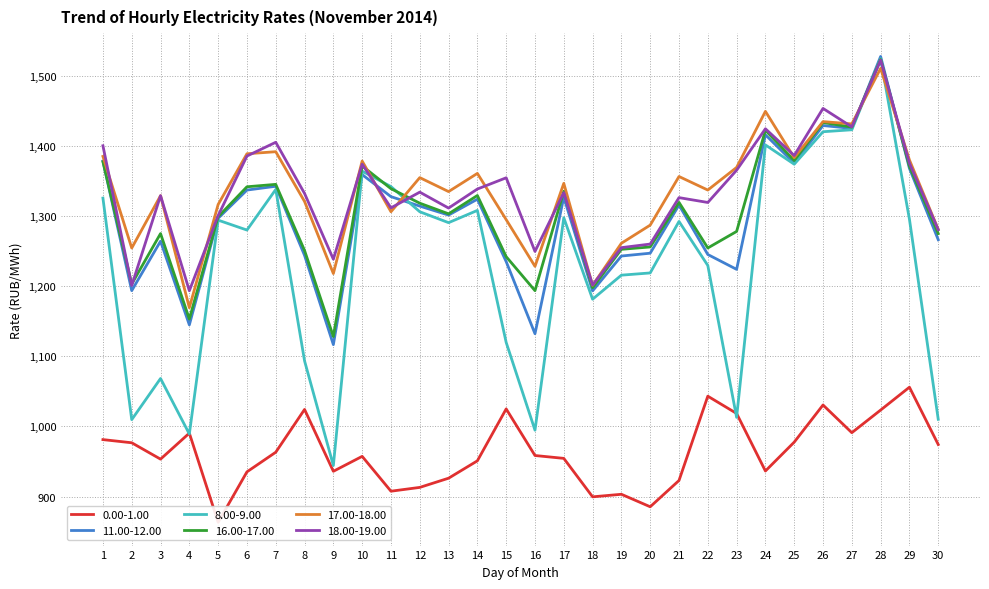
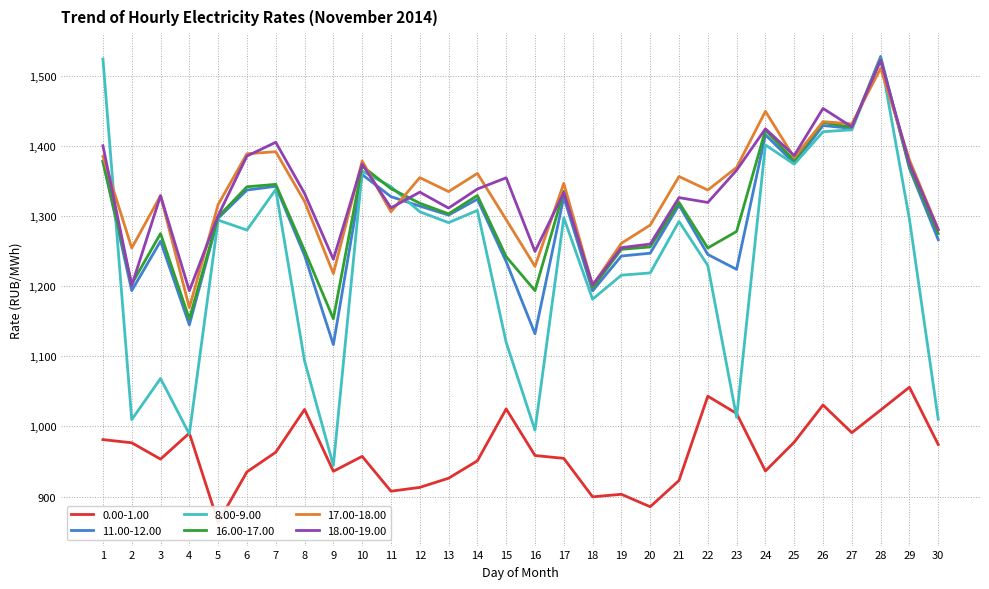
  {
    "0.00-1.00": {
      "1": "980",
      "2": "980",
      "3": "950",
      "6": "940",
      "7": "960",
      "8": "1,020",
      "9": "940",
      "10": "960",
      "11": "910",
      "12": "910",
      "13": "930",
      "14": "950",
      "15": "1,020",
      "16": "960",
      "17": "950",
      "18": "900",
      "19": "900",
      "20": "890",
      "21": "920",
      "22": "1,040",
      "23": "1,020",
      "24": "940",
      "25": "980",
      "26": "1,030",
      "27": "990",
      "28": "1,020",
      "29": "1,060",
      "30": "970"
    },
    "11.00-12.00": {
      "2": "1,190",
      "3": "1,260",
      "4": "1,140",
      "6": "1,340",
      "8": "1,240",
      "9": "1,120",
      "10": "1,360",
      "11": "1,330",
      "12": "1,310",
      "14": "1,320",
      "15": "1,230",
      "16": "1,130",
      "17": "1,330",
      "18": "1,190",
      "19": "1,240",
      "20": "1,250",
      "21": "1,320",
      "22": "1,250",
      "23": "1,220",
      "24": "1,420",
      "26": "1,430",
      "30": "1,270"
    },
    "8.00-9.00": {
-     "1": "1,330",
+     "1": "1,520",
      "2": "1,010",
      "3": "1,070",
      "6": "1,280",
      "7": "1,340",
      "8": "1,090",
      "9": "940",
      "10": "1,360",
      "12": "1,310",
      "13": "1,290",
      "14": "1,310",
      "15": "1,120",
      "16": "990",
      "17": "1,300",
      "18": "1,180",
      "19": "1,220",
      "20": "1,220",
      "21": "1,290",
      "22": "1,230",
      "23": "1,010",
      "24": "1,400",
      "26": "1,420",
      "29": "1,300",
      "30": "1,010"
    },
    "16.00-17.00": {
      "3": "1,270",
      "4": "1,150",
      "6": "1,340",
      "8": "1,250",
-     "9": "1,130",
+     "9": "1,150",
      "12": "1,320",
      "14": "1,330",
      "15": "1,240",
      "16": "1,190",
      "20": "1,260",
      "21": "1,320",
      "22": "1,250",
      "23": "1,280",
      "25": "1,380",
      "30": "1,270"
    },
    "17.00-18.00": {
      "1": "1,380",
      "2": "1,250",
      "4": "1,170",
      "5": "1,320",
      "7": "1,390",
      "8": "1,320",
      "9": "1,220",
      "10": "1,380",
      "11": "1,310",
      "12": "1,350",
      "13": "1,330",
      "14": "1,360",
      "15": "1,290",
      "16": "1,230",
      "17": "1,350",
      "19": "1,260",
      "20": "1,290",
      "21": "1,360",
      "22": "1,340",
      "23": "1,370",
      "24": "1,450",
      "27": "1,430",
      "28": "1,510",
      "29": "1,380"
    },
    "18.00-19.00": {
      "1": "1,400",
      "4": "1,190",
      "7": "1,400",
      "8": "1,330",
      "9": "1,240",
      "11": "1,310",
      "12": "1,330",
      "13": "1,310",
      "14": "1,340",
      "15": "1,350",
      "16": "1,250",
      "20": "1,260",
      "21": "1,330",
      "22": "1,320",
      "23": "1,370",
      "26": "1,450",
      "29": "1,380"
    }
  }
